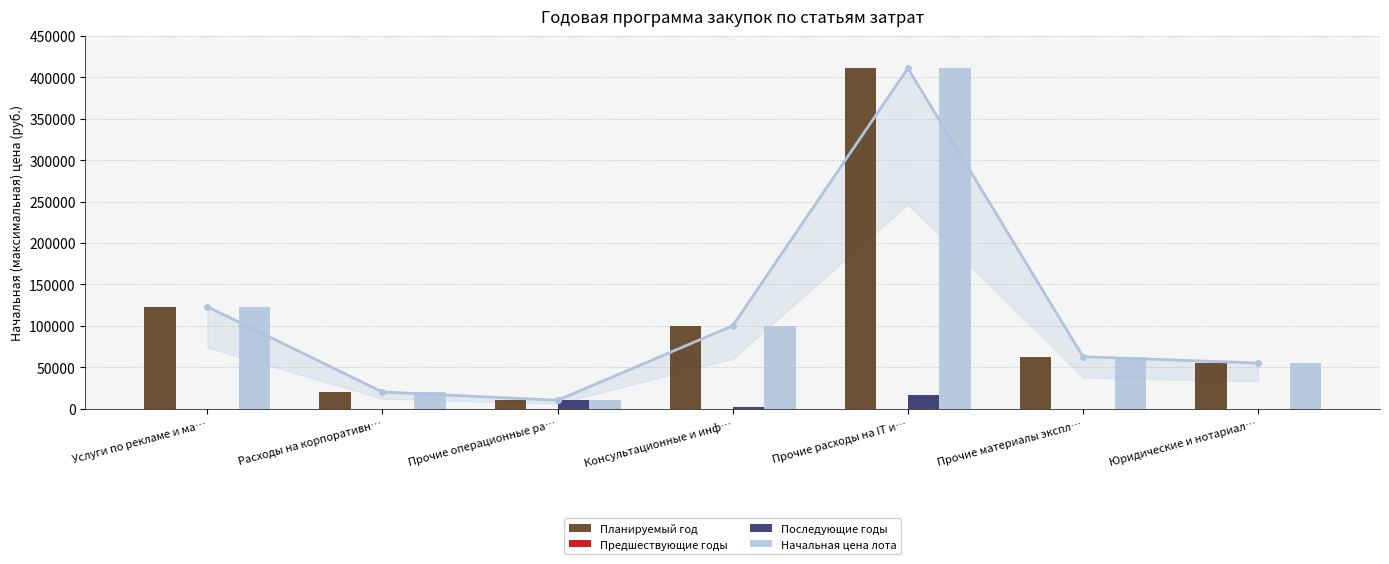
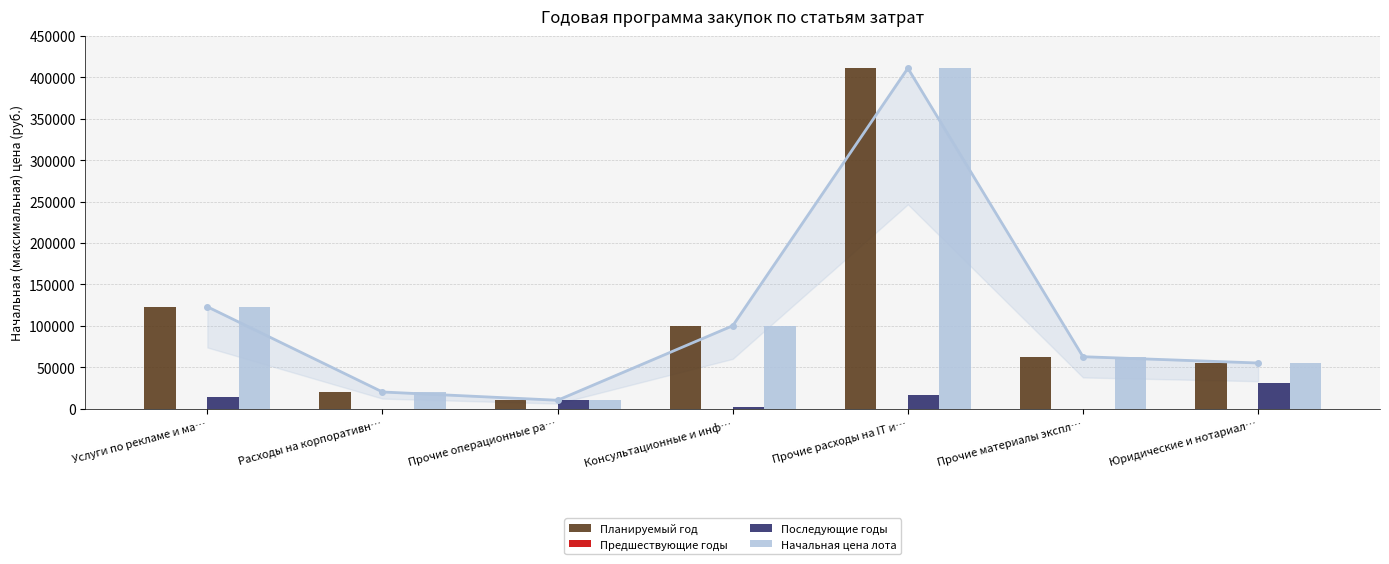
  {
    "Планируемый год": {
      "Услуги по рекламе и ма…": 120000,
      "Расходы на корпоративн…": 20000,
      "Прочие операционные ра…": 10000,
      "Консультационные и инф…": 100000,
      "Прочие расходы на IT и…": 410000,
      "Прочие материалы экспл…": 60000,
      "Юридические и нотариал…": 60000
    },
    "Предшествующие годы": {
      "Услуги по рекламе и ма…": 0,
      "Расходы на корпоративн…": 0,
      "Прочие операционные ра…": 0,
      "Консультационные и инф…": 0,
      "Прочие расходы на IT и…": 0,
      "Прочие материалы экспл…": 0,
      "Юридические и нотариал…": 0
    },
    "Последующие годы": {
-     "Услуги по рекламе и ма…": 0,
+     "Услуги по рекламе и ма…": 10000,
      "Расходы на корпоративн…": 0,
      "Прочие операционные ра…": 10000,
      "Прочие расходы на IT и…": 20000,
      "Прочие материалы экспл…": 0,
-     "Юридические и нотариал…": 0
+     "Юридические и нотариал…": 30000
    }
  }
